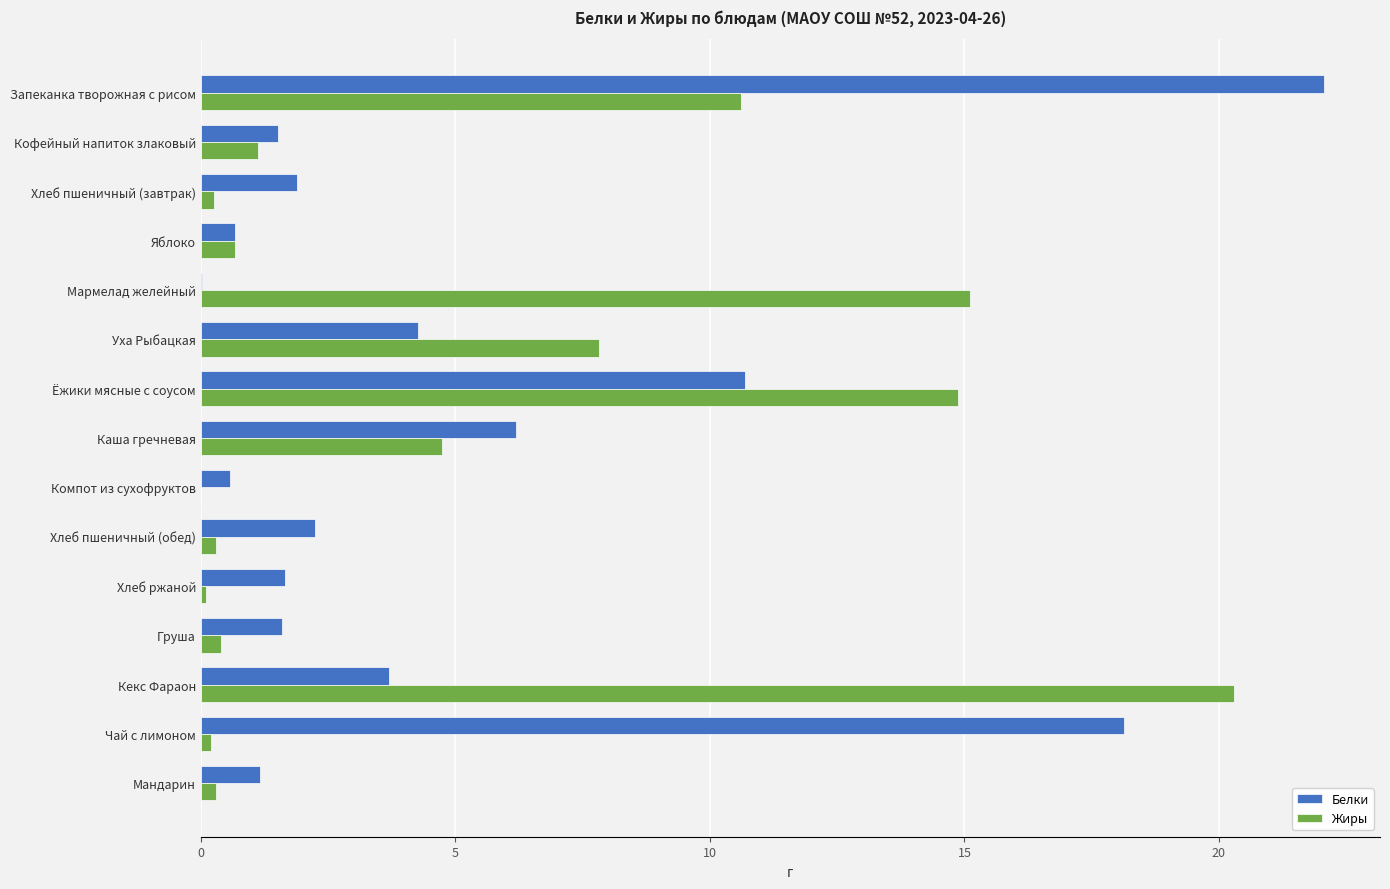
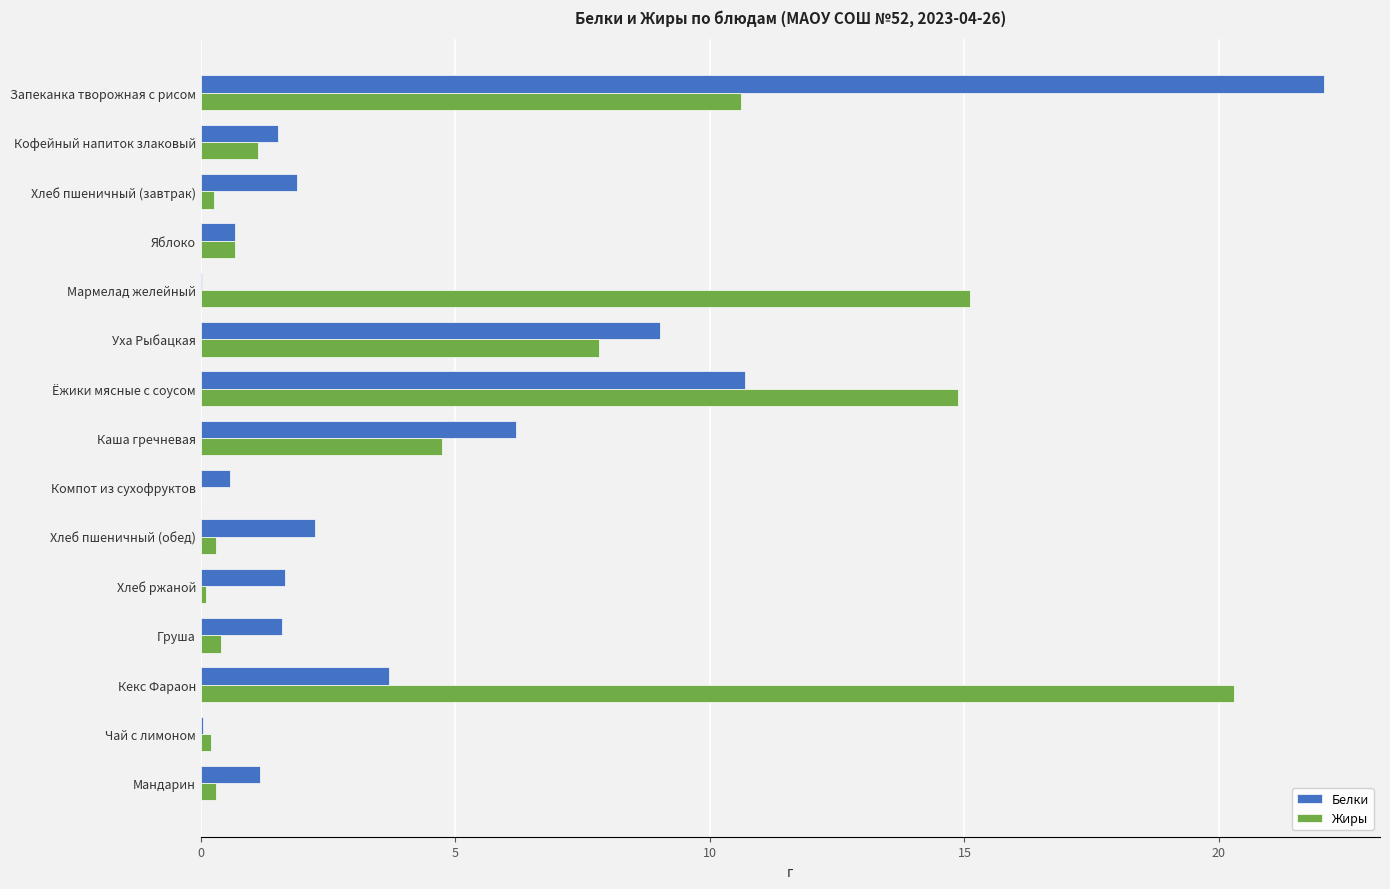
  {
    "Белки": {
      "Запеканка творожная с рисом": 22.1,
      "Кофейный напиток злаковый": 1.5,
      "Хлеб пшеничный (завтрак)": 1.9,
      "Яблоко": 0.7,
-     "Уха Рыбацкая": 4.3,
+     "Уха Рыбацкая": 9.0,
      "Ёжики мясные с соусом": 10.7,
      "Каша гречневая": 6.2,
      "Компот из сухофруктов": 0.6,
      "Хлеб пшеничный (обед)": 2.3,
      "Хлеб ржаной": 1.7,
      "Груша": 1.6,
      "Кекс Фараон": 3.7,
-     "Чай с лимоном": 18.1,
+     "Чай с лимоном": 0.0,
      "Мандарин": 1.2
    },
    "Жиры": {
      "Запеканка творожная с рисом": 10.6,
      "Кофейный напиток злаковый": 1.1,
      "Хлеб пшеничный (завтрак)": 0.3,
      "Яблоко": 0.7,
      "Мармелад желейный": 15.1,
      "Уха Рыбацкая": 7.8,
      "Ёжики мясные с соусом": 14.9,
      "Каша гречневая": 4.7,
      "Компот из сухофруктов": 0.0,
      "Хлеб пшеничный (обед)": 0.3,
      "Хлеб ржаной": 0.1,
      "Груша": 0.4,
      "Кекс Фараон": 20.3,
      "Чай с лимоном": 0.2,
      "Мандарин": 0.3
    }
  }
